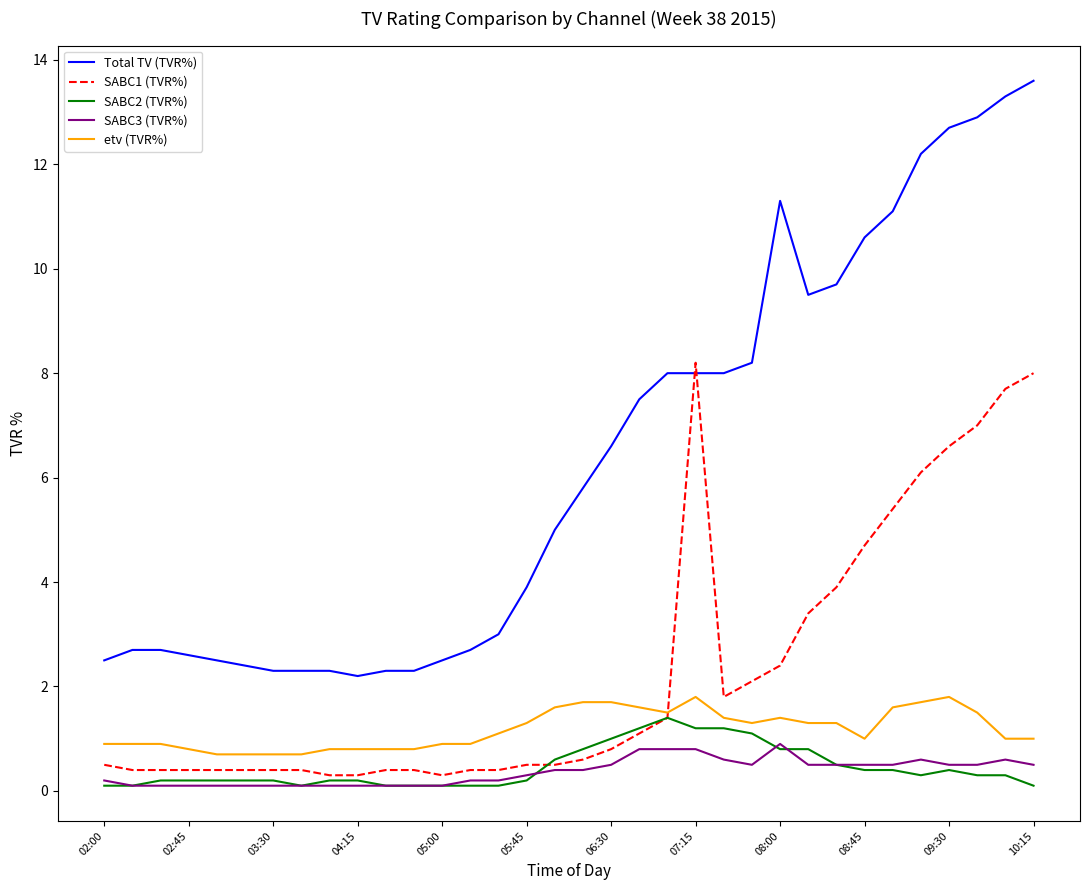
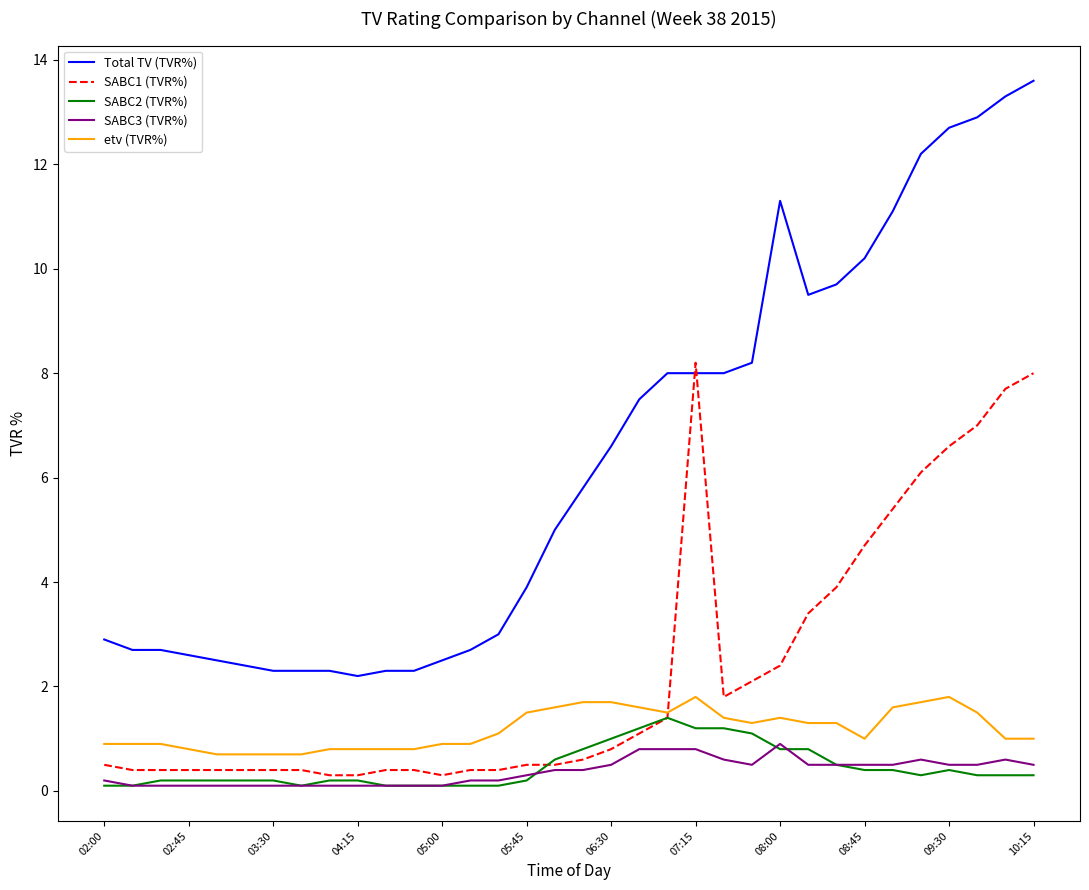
  {
    "Total TV (TVR%)": {
-     "02:00": 2.5,
+     "02:00": 2.9,
      "02:45": 2.6,
      "03:30": 2.3,
      "04:15": 2.2,
      "05:00": 2.5,
      "05:45": 3.9,
      "06:30": 6.6,
      "07:15": 8.0,
      "08:00": 11.3,
-     "08:45": 10.6,
+     "08:45": 10.2,
      "09:30": 12.7,
      "10:15": 13.6
    },
    "SABC1 (TVR%)": {
      "02:00": 0.5,
      "02:45": 0.4,
      "03:30": 0.4,
      "04:15": 0.3,
      "05:00": 0.3,
      "05:45": 0.5,
      "06:30": 0.8,
      "07:15": 8.2,
      "08:00": 2.4,
      "08:45": 4.7,
      "09:30": 6.6,
      "10:15": 8.0
    },
    "SABC2 (TVR%)": {
      "02:00": 0.1,
      "02:45": 0.2,
      "03:30": 0.2,
      "04:15": 0.2,
      "05:45": 0.2,
      "06:30": 1.0,
      "07:15": 1.2,
      "08:00": 0.8,
      "08:45": 0.4,
      "09:30": 0.4,
-     "10:15": 0.1
+     "10:15": 0.3
    },
    "SABC3 (TVR%)": {
      "02:00": 0.2,
      "02:45": 0.1,
      "03:30": 0.1,
      "04:15": 0.1,
      "05:45": 0.3,
      "06:30": 0.5,
      "07:15": 0.8,
      "08:00": 0.9,
      "08:45": 0.5,
      "09:30": 0.5,
      "10:15": 0.5
    },
    "etv (TVR%)": {
      "02:00": 0.9,
      "02:45": 0.8,
      "03:30": 0.7,
      "04:15": 0.8,
      "05:00": 0.9,
-     "05:45": 1.3,
+     "05:45": 1.5,
      "06:30": 1.7,
      "07:15": 1.8,
      "08:00": 1.4,
      "08:45": 1.0,
      "09:30": 1.8,
      "10:15": 1.0
    }
  }
